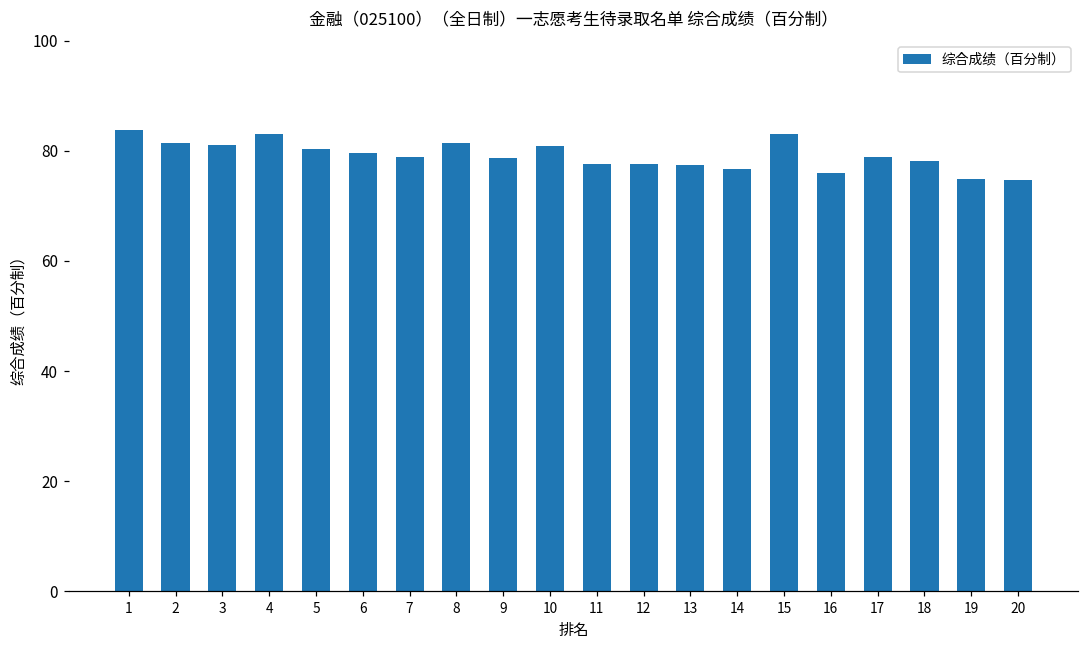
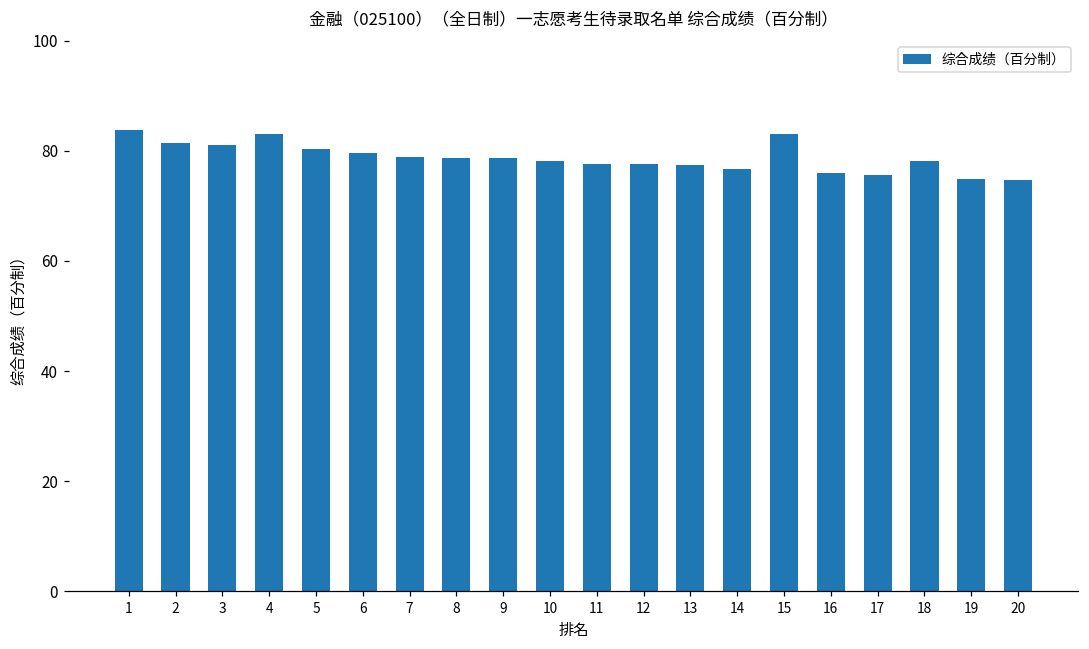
  {
    "1": 84,
    "2": 81,
    "3": 81,
    "4": 83,
    "5": 80,
    "6": 80,
    "7": 79,
-   "8": 81,
+   "8": 79,
    "9": 79,
-   "10": 81,
+   "10": 78,
    "11": 78,
    "12": 78,
    "13": 77,
    "14": 77,
    "15": 83,
    "16": 76,
-   "17": 79,
+   "17": 76,
    "18": 78,
    "19": 75,
    "20": 75
  }
